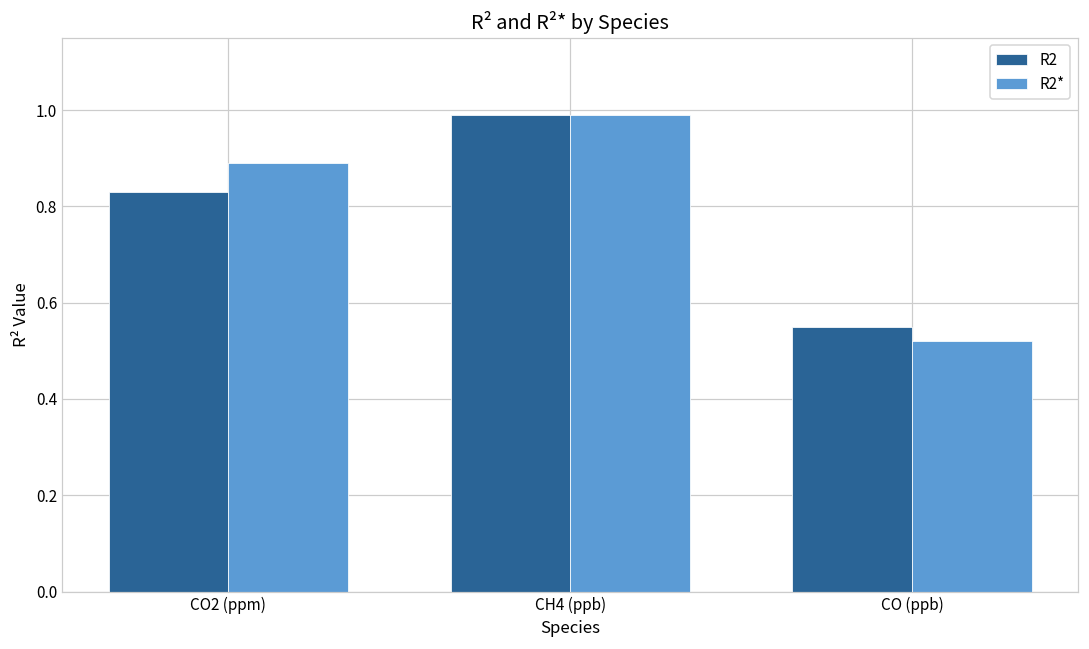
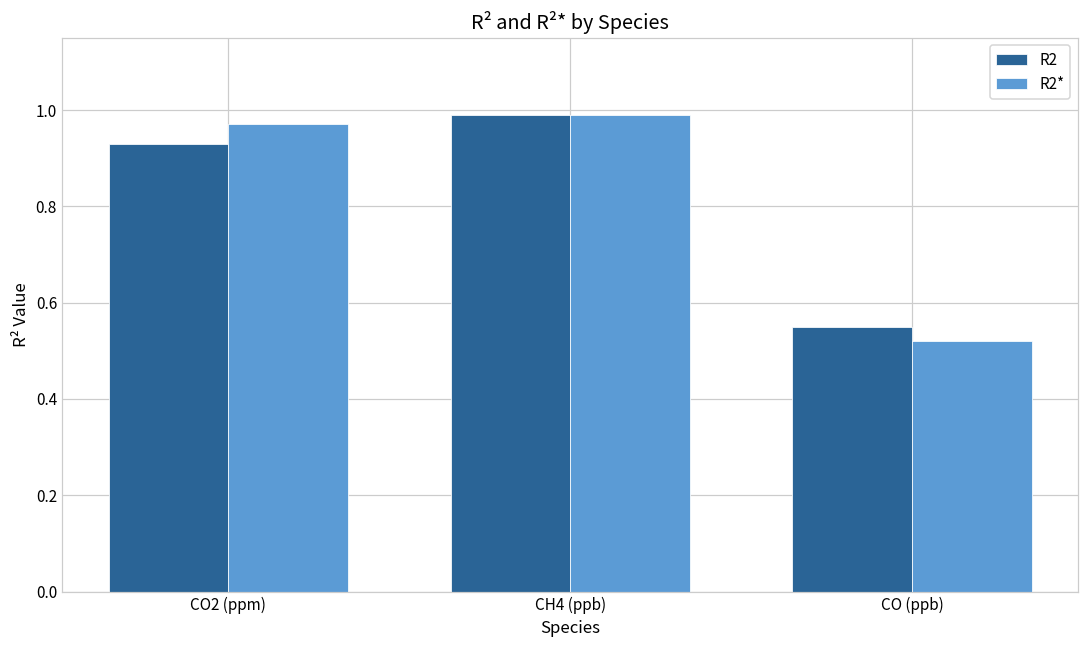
  {
    "R2": {
-     "CO2 (ppm)": 0.83,
+     "CO2 (ppm)": 0.93,
      "CH4 (ppb)": 0.99,
      "CO (ppb)": 0.55
    },
    "R2*": {
-     "CO2 (ppm)": 0.89,
+     "CO2 (ppm)": 0.97,
      "CH4 (ppb)": 0.99,
      "CO (ppb)": 0.52
    }
  }
